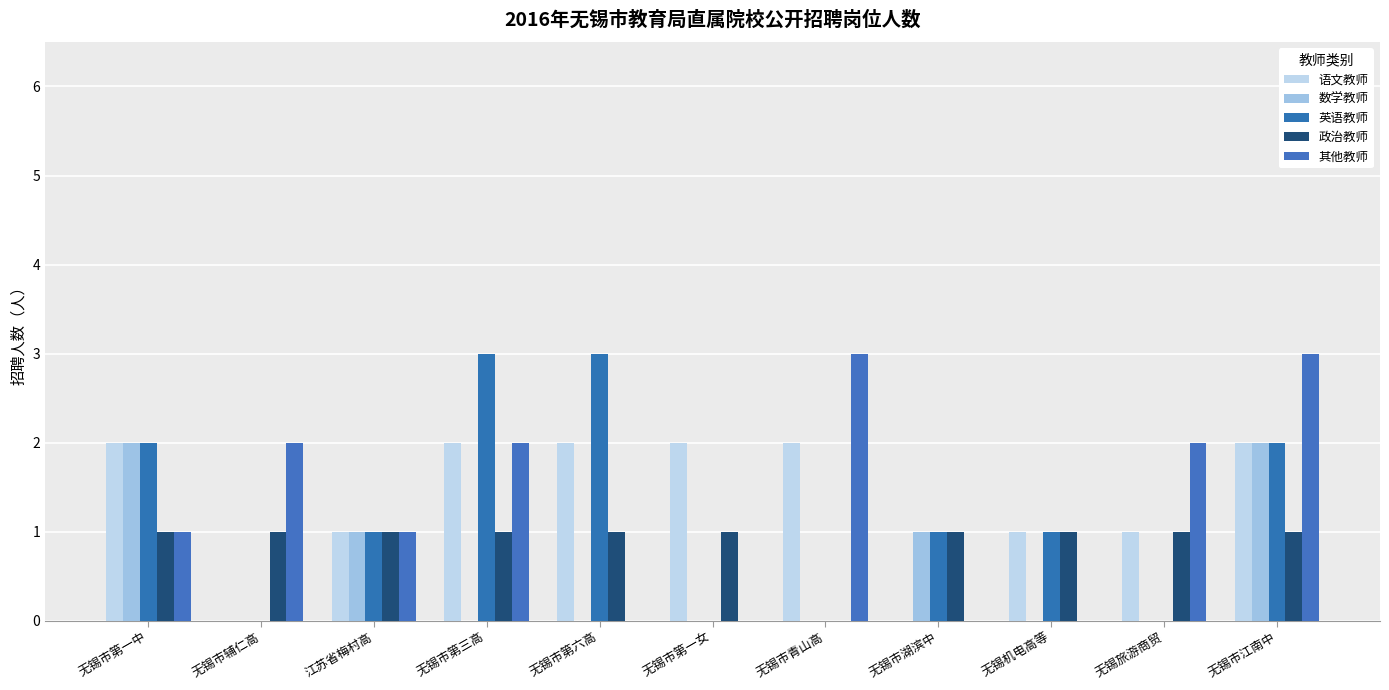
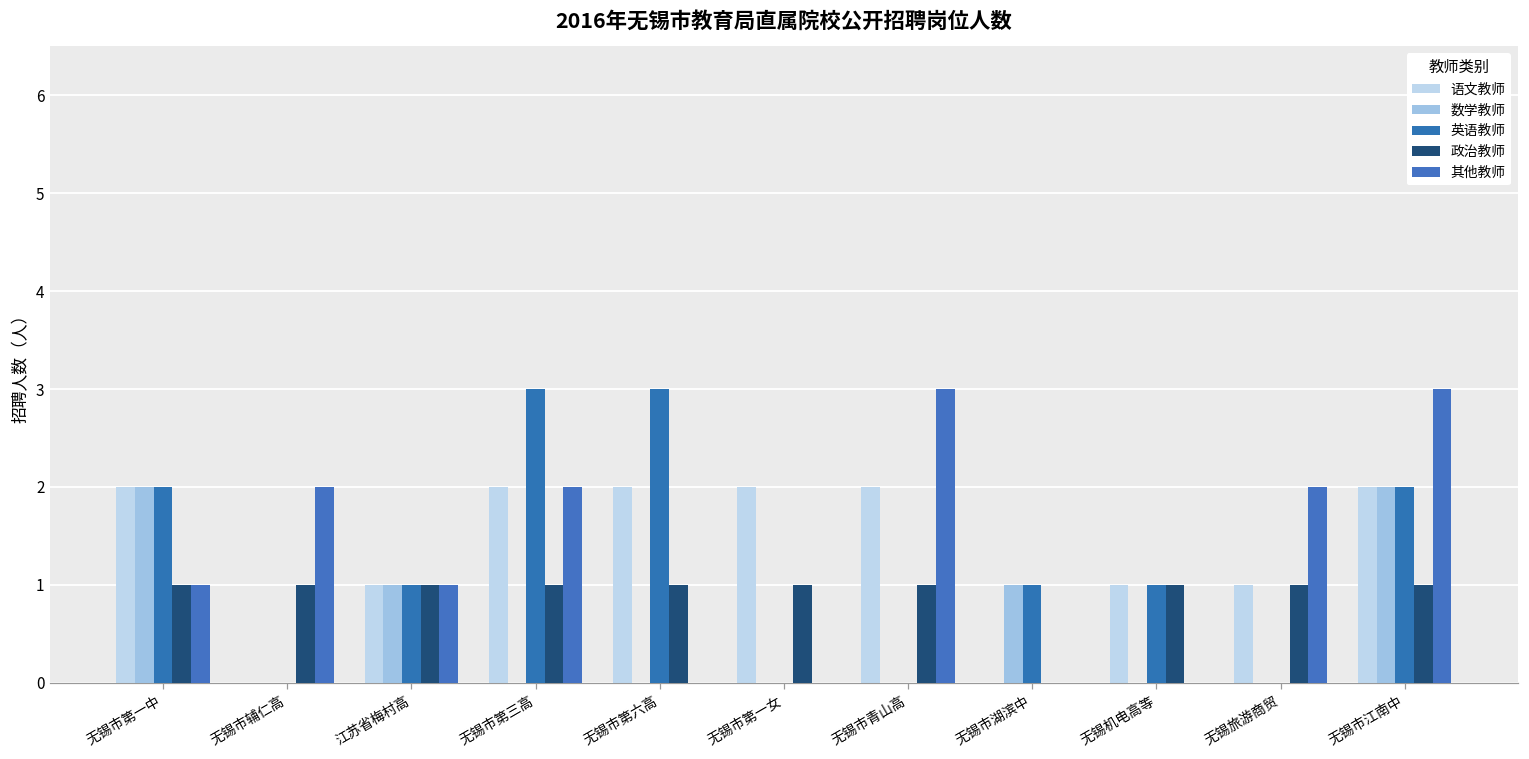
  {
    "政治教师": {
      "无锡市第一中": 1,
      "无锡市辅仁高": 1,
      "江苏省梅村高": 1,
      "无锡市第三高": 1,
      "无锡市第六高": 1,
      "无锡市第一女": 1,
-     "无锡市青山高": 0,
-     "无锡市湖滨中": 1,
+     "无锡市青山高": 1,
+     "无锡市湖滨中": 0,
      "无锡机电高等": 1,
      "无锡旅游商贸": 1,
      "无锡市江南中": 1
    }
  }
